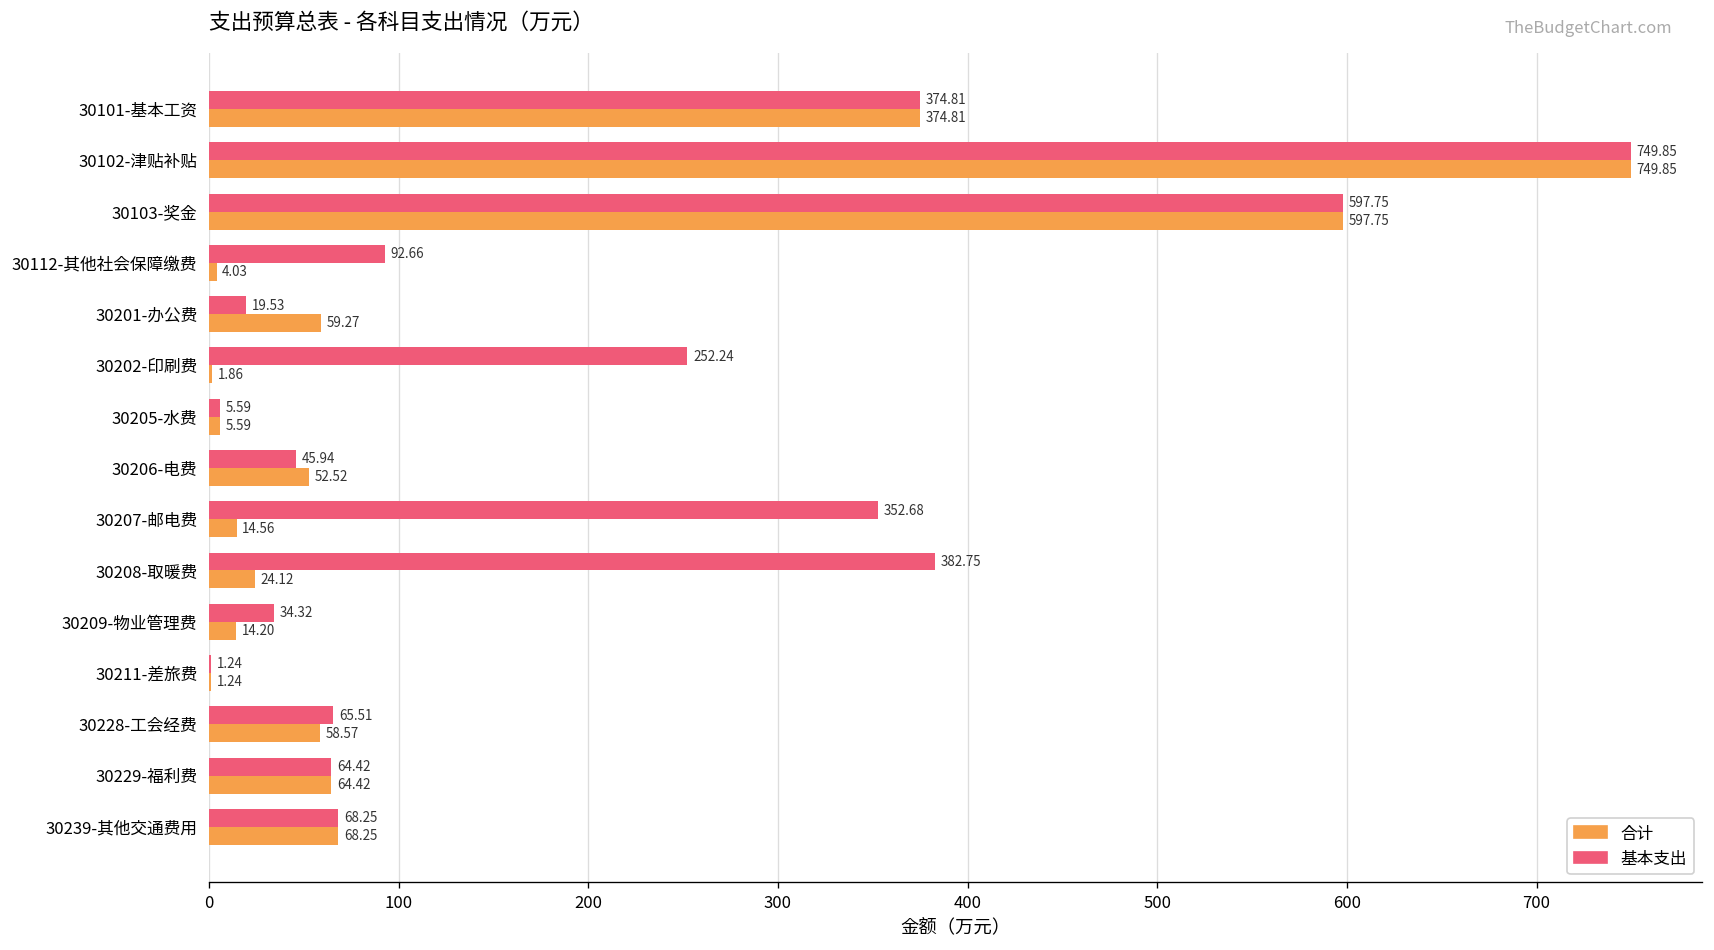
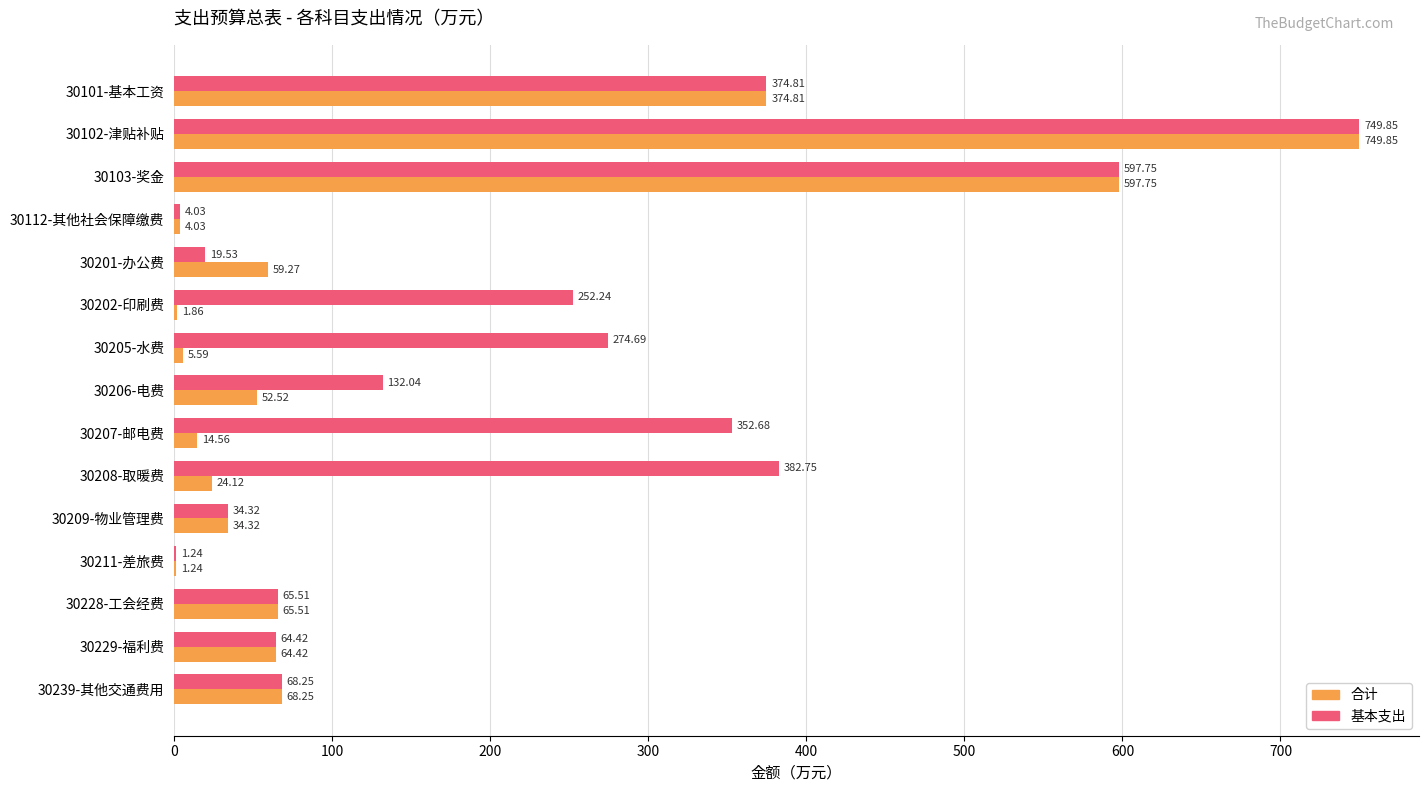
  {
    "合计": {
      "30101-基本工资": 374.81,
      "30102-津贴补贴": 749.85,
      "30103-奖金": 597.75,
      "30112-其他社会保障缴费": 4.03,
      "30201-办公费": 59.27,
      "30202-印刷费": 1.86,
      "30205-水费": 5.59,
      "30206-电费": 52.52,
      "30207-邮电费": 14.56,
      "30208-取暖费": 24.12,
-     "30209-物业管理费": 14.20,
+     "30209-物业管理费": 34.32,
      "30211-差旅费": 1.24,
-     "30228-工会经费": 58.57,
+     "30228-工会经费": 65.51,
      "30229-福利费": 64.42,
      "30239-其他交通费用": 68.25
    },
    "基本支出": {
      "30101-基本工资": 374.81,
      "30102-津贴补贴": 749.85,
      "30103-奖金": 597.75,
-     "30112-其他社会保障缴费": 92.66,
+     "30112-其他社会保障缴费": 4.03,
      "30201-办公费": 19.53,
      "30202-印刷费": 252.24,
-     "30205-水费": 5.59,
-     "30206-电费": 45.94,
+     "30205-水费": 274.69,
+     "30206-电费": 132.04,
      "30207-邮电费": 352.68,
      "30208-取暖费": 382.75,
      "30209-物业管理费": 34.32,
      "30211-差旅费": 1.24,
      "30228-工会经费": 65.51,
      "30229-福利费": 64.42,
      "30239-其他交通费用": 68.25
    }
  }
